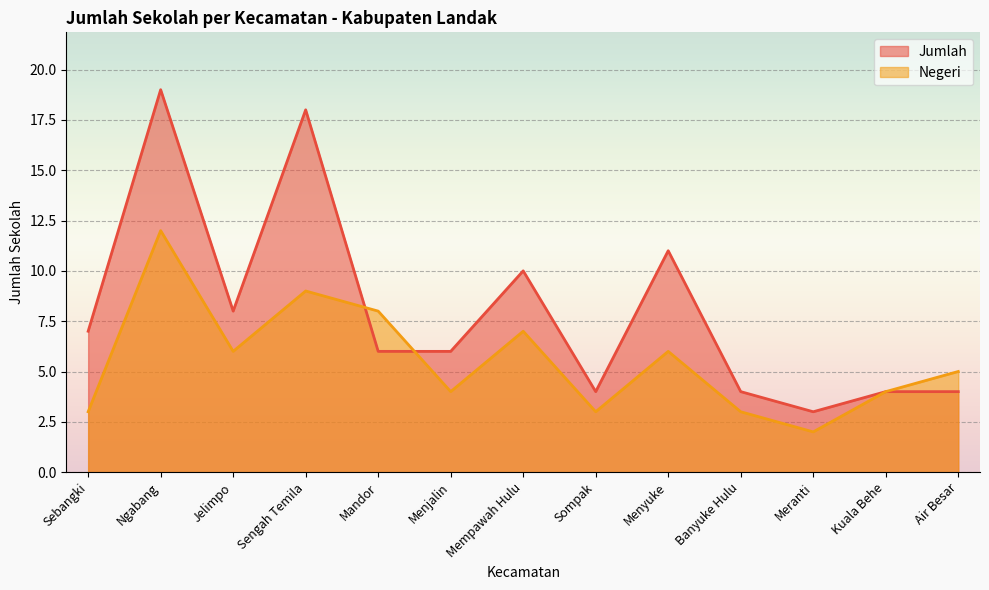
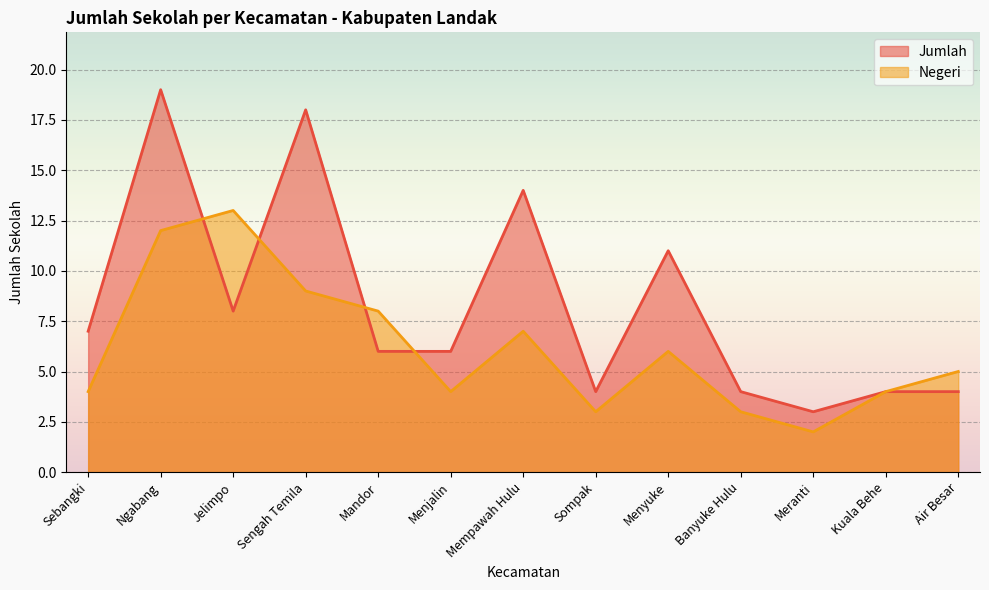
  {
    "Jumlah": {
      "Sebangki": 7,
      "Ngabang": 19,
      "Jelimpo": 8,
      "Sengah Temila": 18,
      "Mandor": 6,
      "Menjalin": 6,
-     "Mempawah Hulu": 10,
+     "Mempawah Hulu": 14,
      "Sompak": 4,
      "Menyuke": 11,
      "Banyuke Hulu": 4,
      "Meranti": 3,
      "Air Besar": 4
    },
    "Negeri": {
-     "Sebangki": 3,
+     "Sebangki": 4,
      "Ngabang": 12,
-     "Jelimpo": 6,
+     "Jelimpo": 13,
      "Sengah Temila": 9,
      "Mandor": 8,
      "Menjalin": 4,
      "Mempawah Hulu": 7,
      "Sompak": 3,
      "Menyuke": 6,
      "Banyuke Hulu": 3,
      "Meranti": 2,
      "Air Besar": 5
    }
  }
